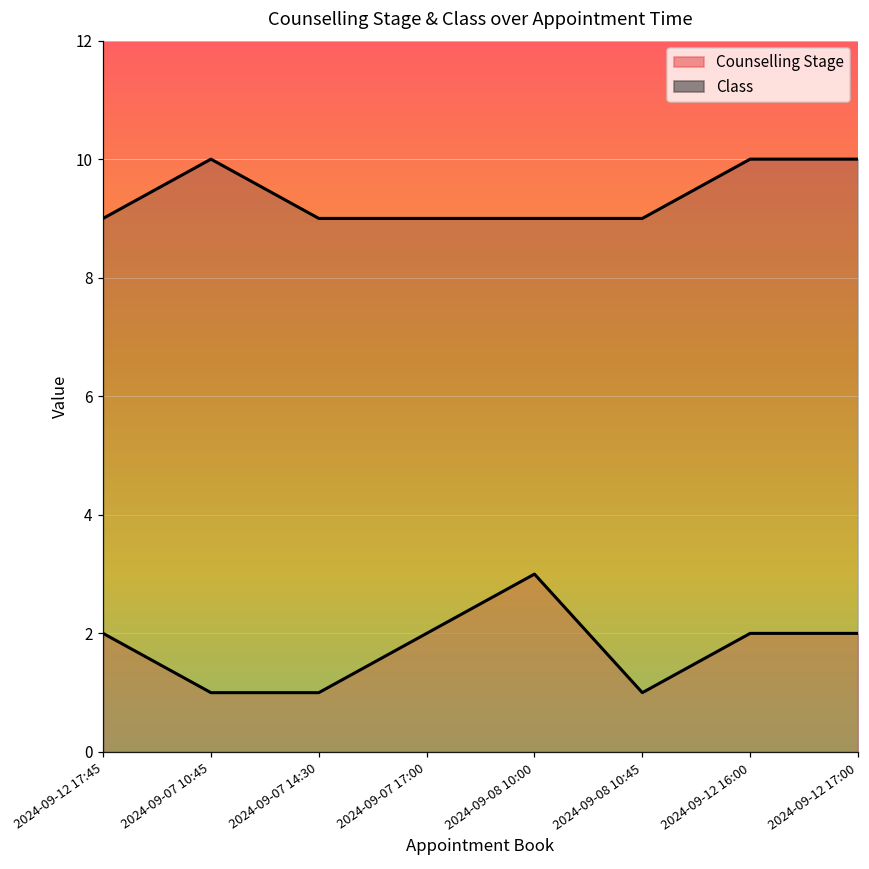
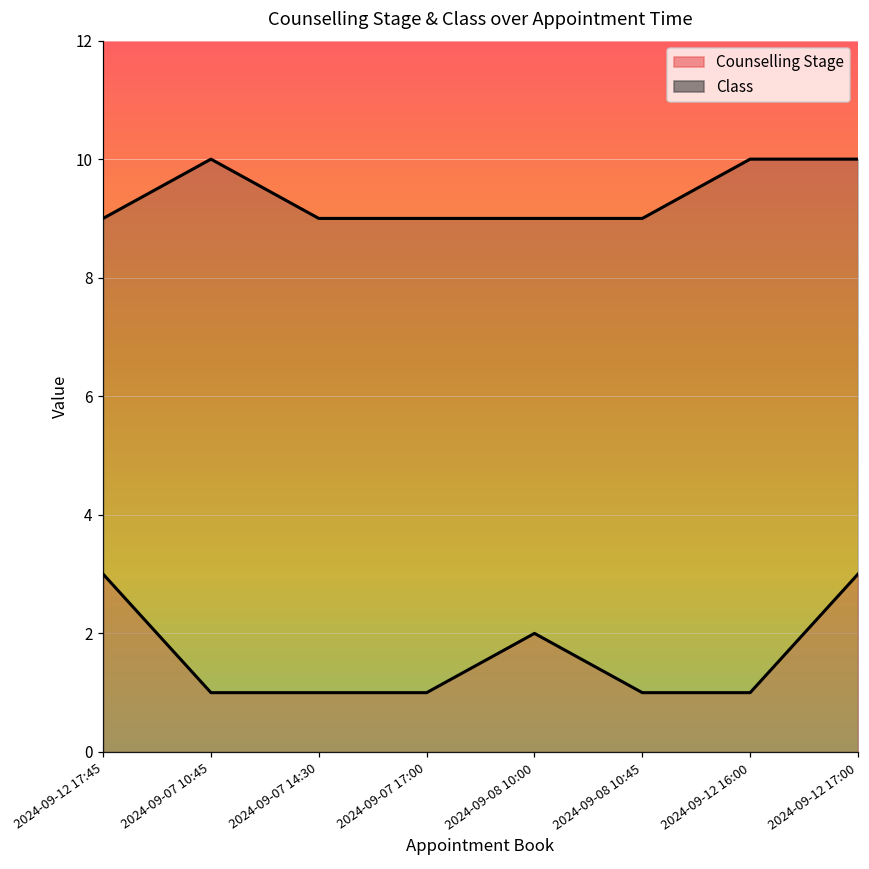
  {
    "Counselling Stage": {
-     "2024-09-12 17:45": 2,
+     "2024-09-12 17:45": 3,
      "2024-09-07 10:45": 1,
      "2024-09-07 14:30": 1,
-     "2024-09-07 17:00": 2,
-     "2024-09-08 10:00": 3,
+     "2024-09-07 17:00": 1,
+     "2024-09-08 10:00": 2,
      "2024-09-08 10:45": 1,
-     "2024-09-12 16:00": 2,
-     "2024-09-12 17:00": 2
+     "2024-09-12 16:00": 1,
+     "2024-09-12 17:00": 3
    },
    "Class": {
      "2024-09-12 17:45": 9,
      "2024-09-07 10:45": 10,
      "2024-09-07 14:30": 9,
      "2024-09-07 17:00": 9,
      "2024-09-08 10:00": 9,
      "2024-09-08 10:45": 9,
      "2024-09-12 16:00": 10,
      "2024-09-12 17:00": 10
    }
  }
